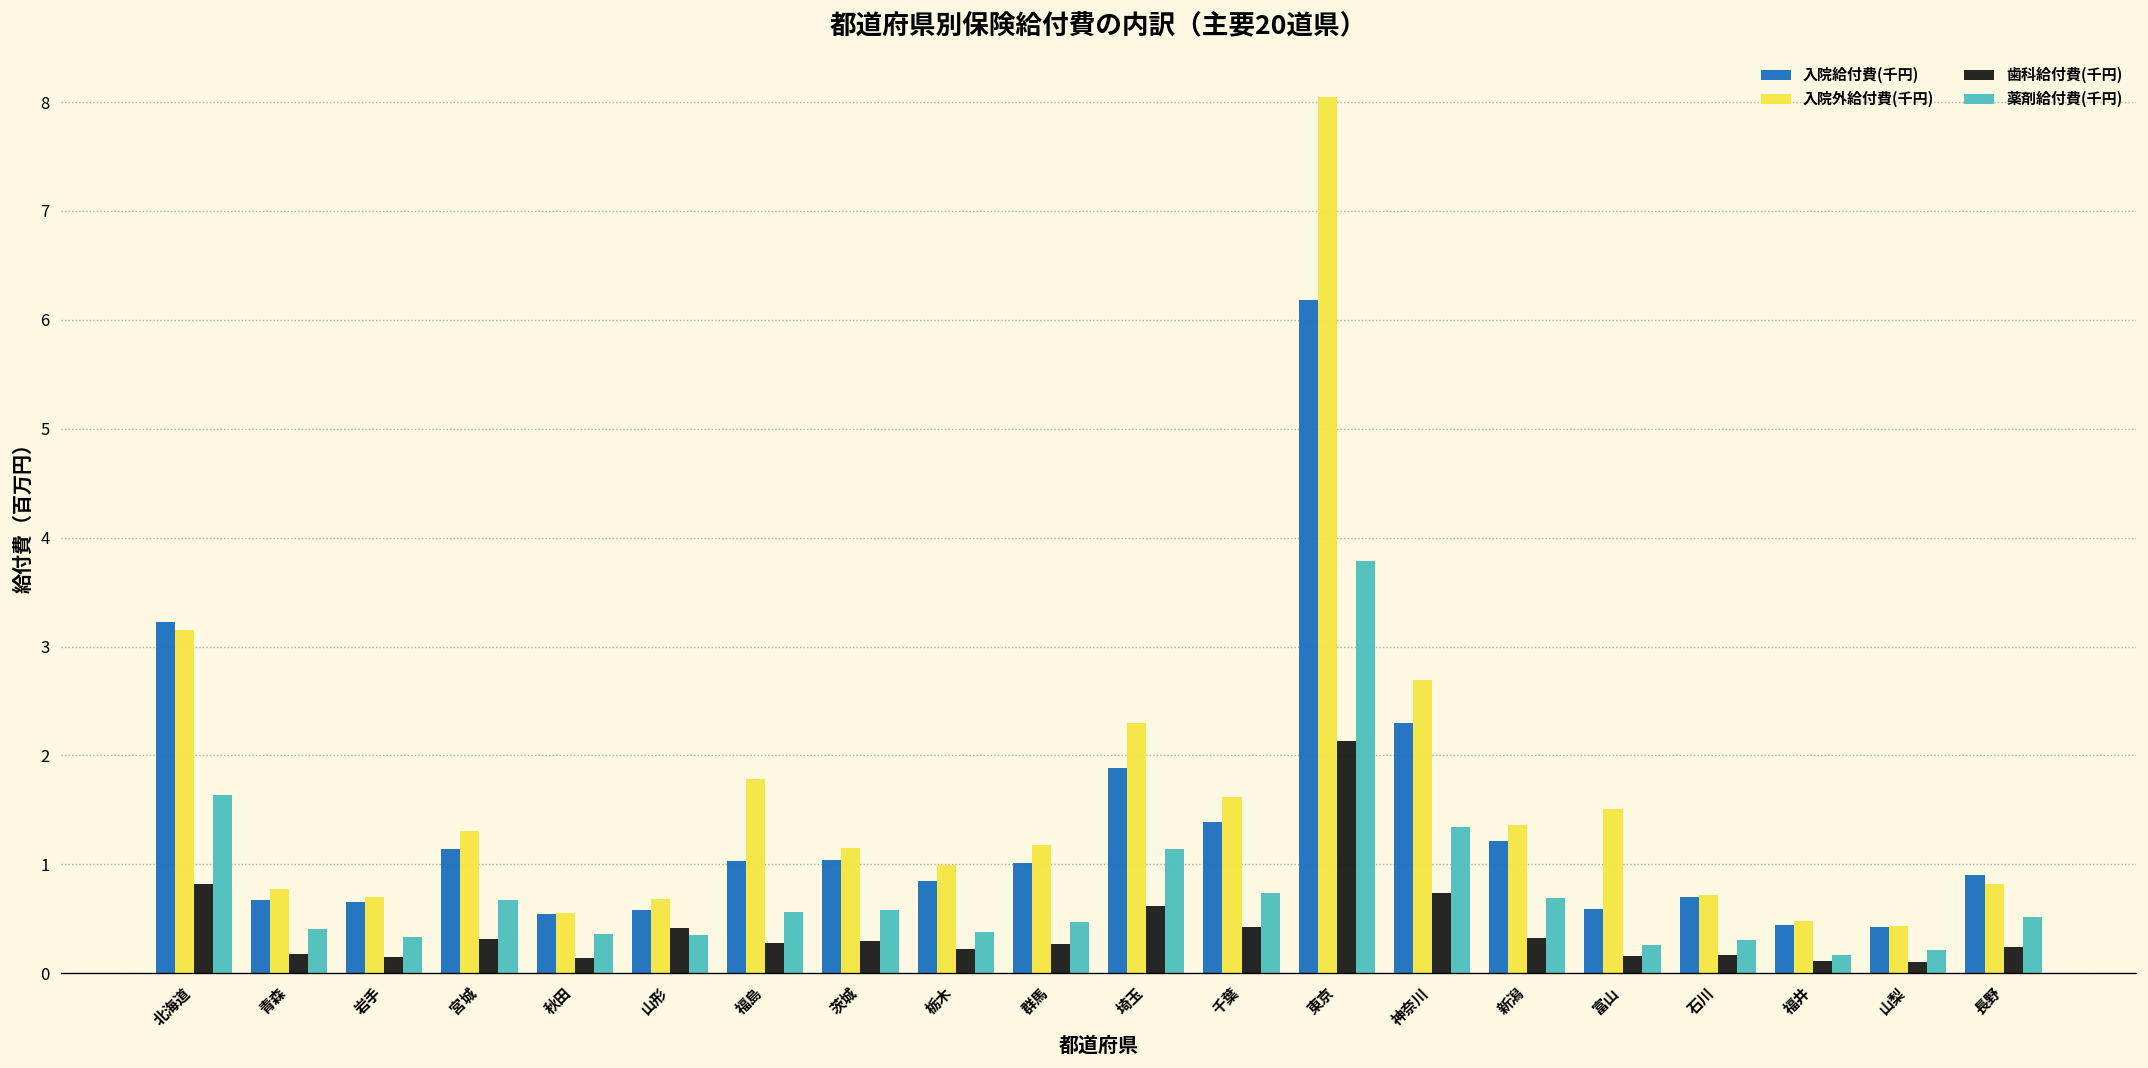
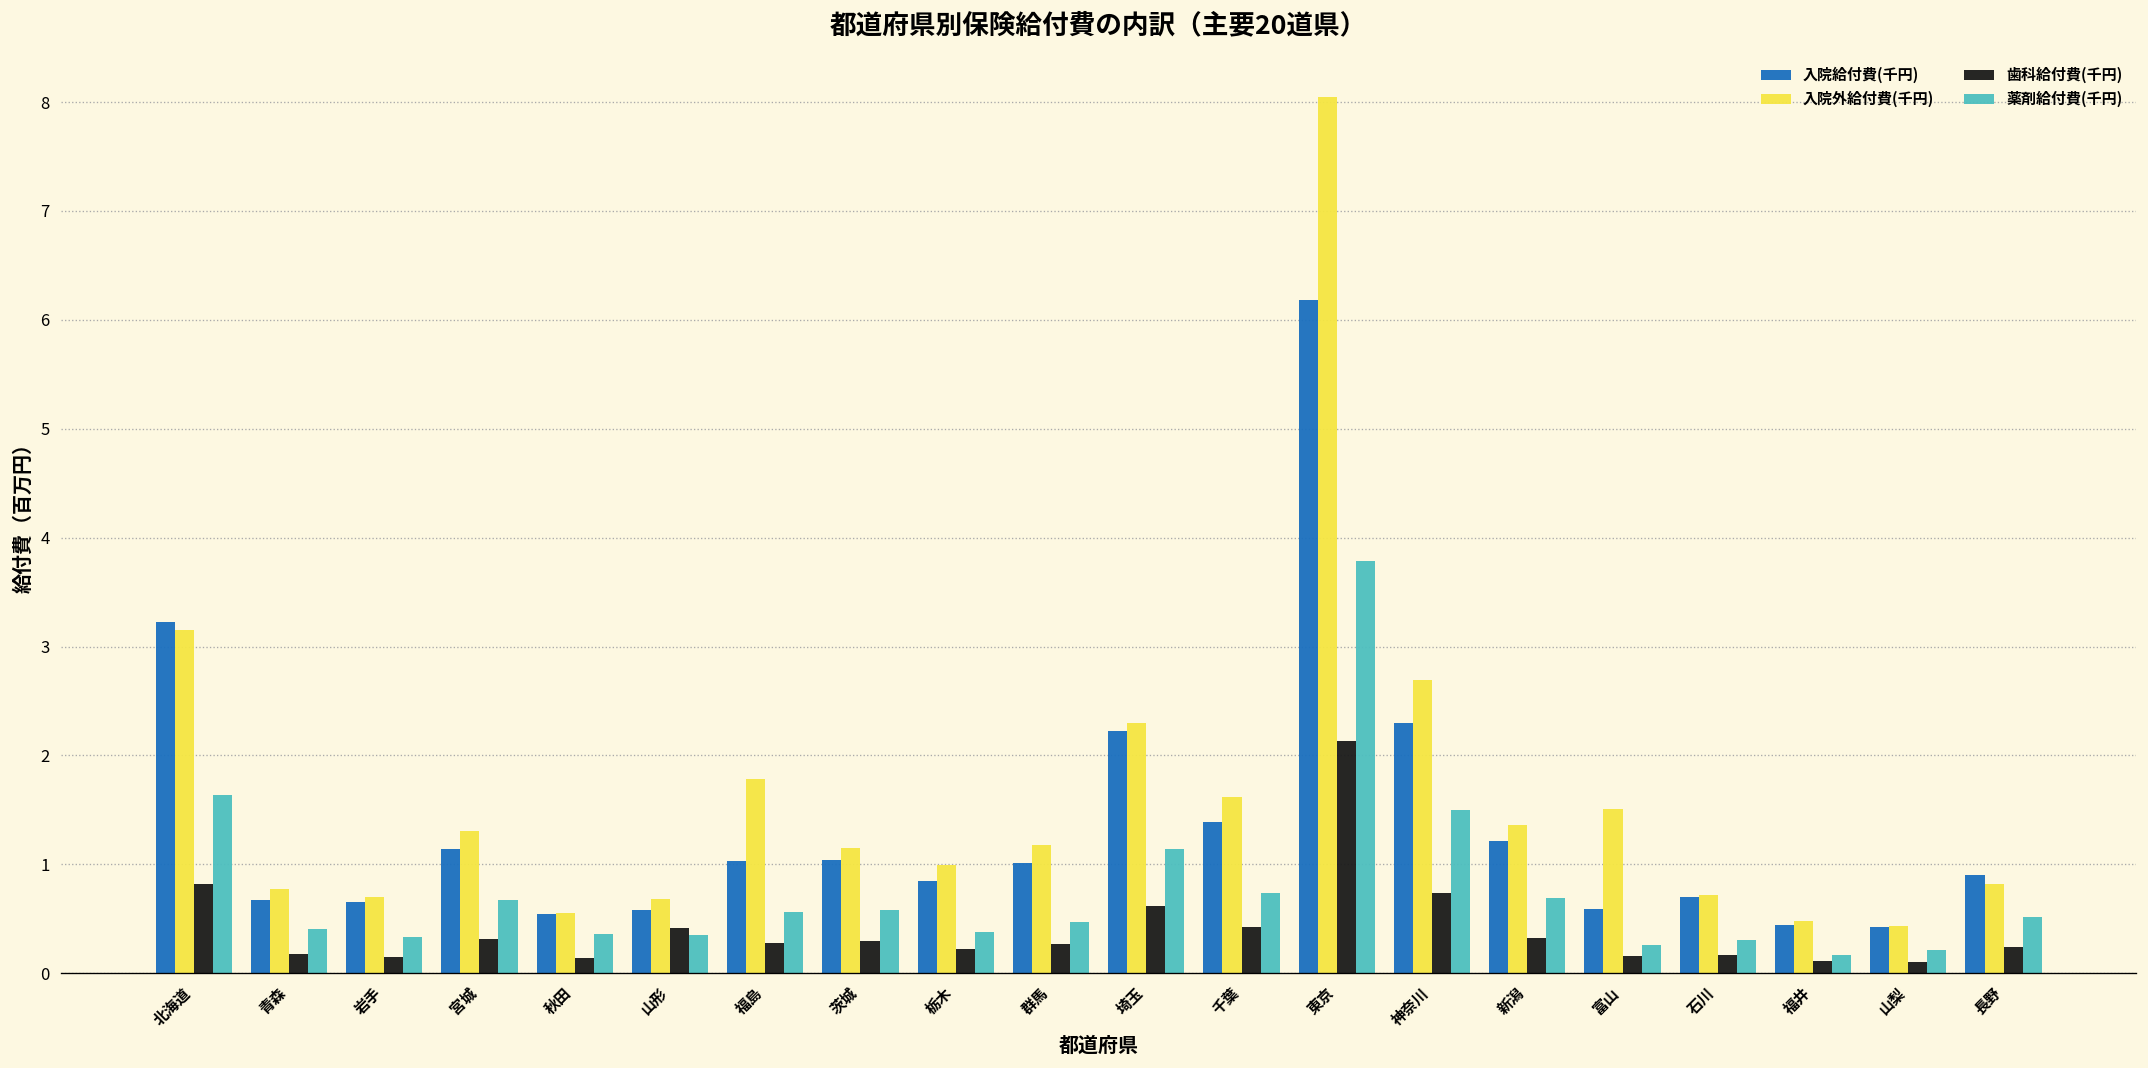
  {
    "入院給付費(千円)": {
      "北海道": 3.2,
      "青森": 0.7,
      "岩手": 0.7,
      "宮城": 1.1,
      "秋田": 0.5,
      "山形": 0.6,
      "福島": 1.0,
      "茨城": 1.0,
      "栃木": 0.8,
      "群馬": 1.0,
-     "埼玉": 1.9,
+     "埼玉": 2.2,
      "千葉": 1.4,
      "東京": 6.2,
      "神奈川": 2.3,
      "新潟": 1.2,
      "富山": 0.6,
      "石川": 0.7,
      "福井": 0.4,
      "山梨": 0.4,
      "長野": 0.9
    },
    "入院外給付費(千円)": {
      "北海道": 3.2,
      "青森": 0.8,
      "岩手": 0.7,
      "宮城": 1.3,
      "秋田": 0.6,
      "山形": 0.7,
      "福島": 1.8,
      "茨城": 1.2,
      "栃木": 1.0,
      "群馬": 1.2,
      "埼玉": 2.3,
      "千葉": 1.6,
      "東京": 8.0,
      "神奈川": 2.7,
      "新潟": 1.4,
      "富山": 1.5,
      "石川": 0.7,
      "福井": 0.5,
      "山梨": 0.4,
      "長野": 0.8
    },
    "歯科給付費(千円)": {
      "北海道": 0.8,
      "青森": 0.2,
      "岩手": 0.2,
      "宮城": 0.3,
      "秋田": 0.1,
      "山形": 0.4,
      "福島": 0.3,
      "茨城": 0.3,
      "栃木": 0.2,
      "群馬": 0.3,
      "埼玉": 0.6,
      "千葉": 0.4,
      "東京": 2.1,
      "神奈川": 0.7,
      "新潟": 0.3,
      "富山": 0.2,
      "石川": 0.2,
      "福井": 0.1,
      "山梨": 0.1,
      "長野": 0.2
    },
    "薬剤給付費(千円)": {
      "北海道": 1.6,
      "青森": 0.4,
      "岩手": 0.3,
      "宮城": 0.7,
      "秋田": 0.4,
      "山形": 0.3,
      "福島": 0.6,
      "茨城": 0.6,
      "栃木": 0.4,
      "群馬": 0.5,
      "埼玉": 1.1,
      "千葉": 0.7,
      "東京": 3.8,
-     "神奈川": 1.3,
+     "神奈川": 1.5,
      "新潟": 0.7,
      "富山": 0.3,
      "石川": 0.3,
      "福井": 0.2,
      "山梨": 0.2,
      "長野": 0.5
    }
  }
